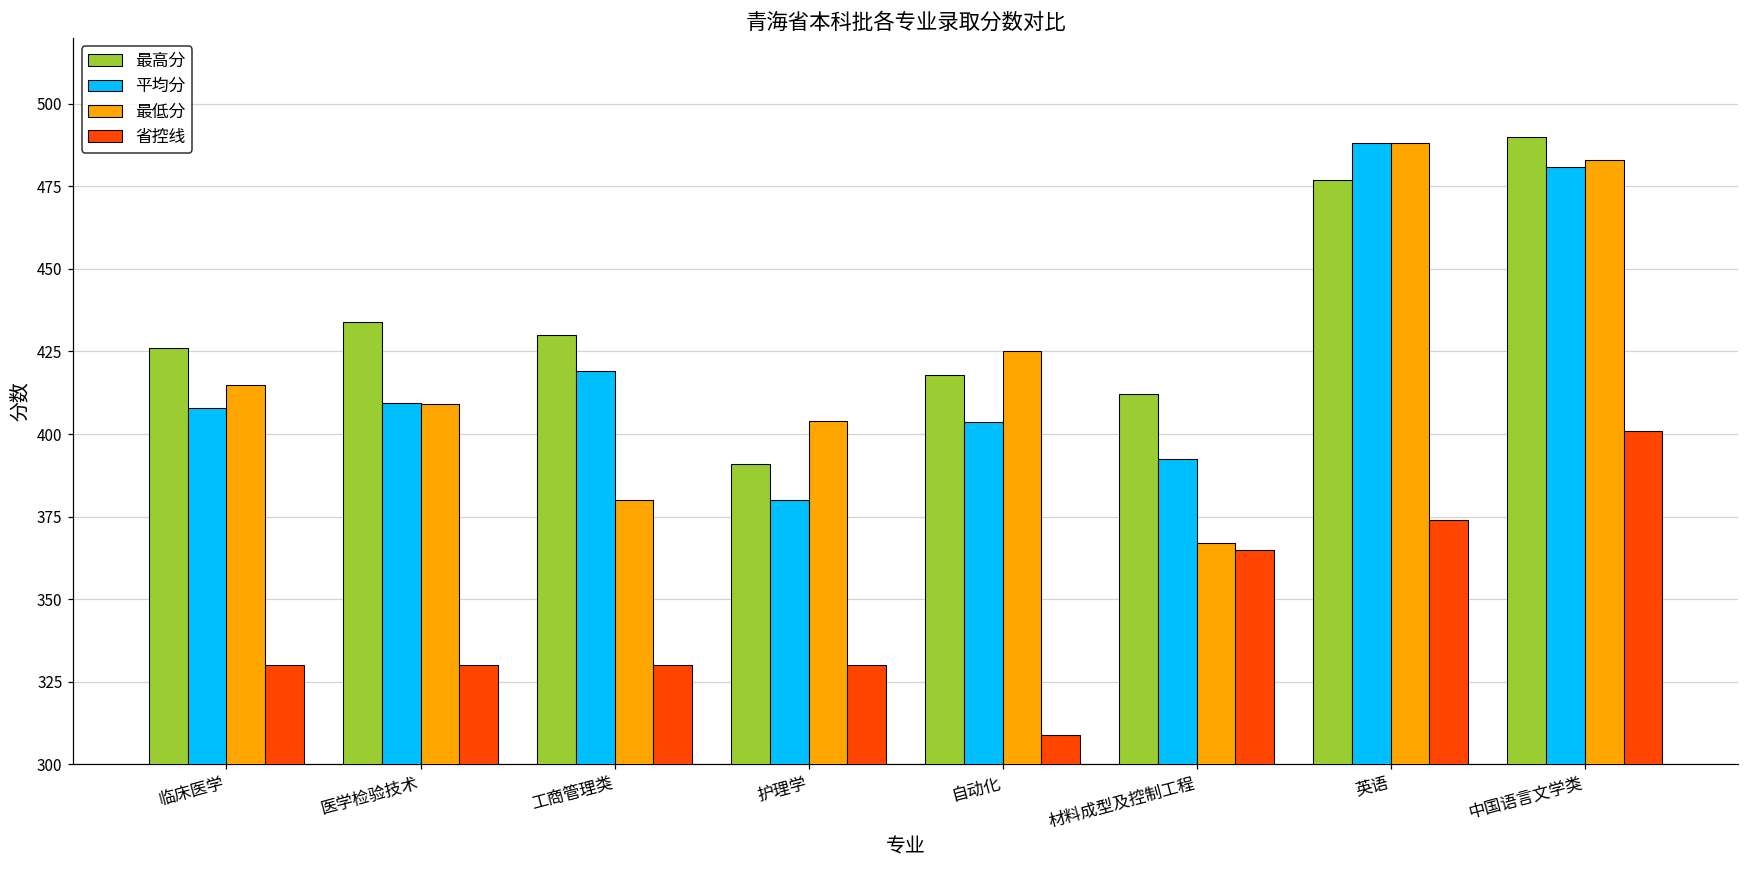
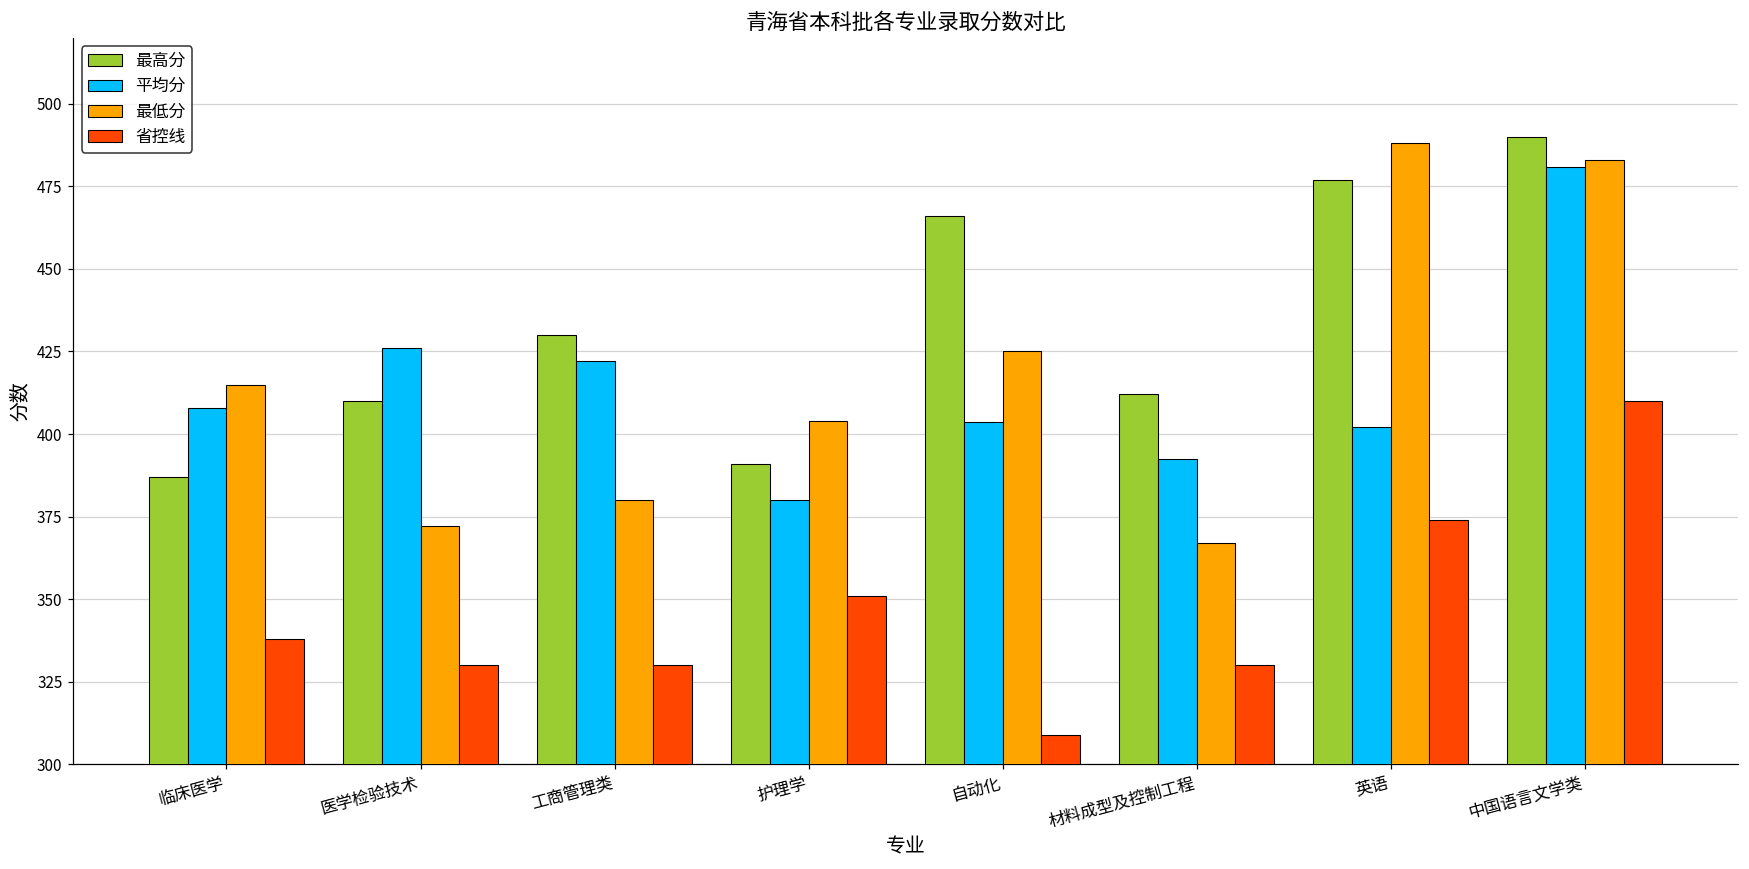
  {
    "最高分": {
-     "临床医学": 426,
-     "医学检验技术": 434,
+     "临床医学": 387,
+     "医学检验技术": 410,
      "工商管理类": 430,
      "护理学": 391,
-     "自动化": 418,
+     "自动化": 466,
      "材料成型及控制工程": 412,
      "英语": 477,
      "中国语言文学类": 490
    },
    "平均分": {
      "临床医学": 408,
-     "医学检验技术": 410,
-     "工商管理类": 419,
+     "医学检验技术": 426,
+     "工商管理类": 422,
      "护理学": 380,
      "自动化": 404,
      "材料成型及控制工程": 392,
-     "英语": 488,
+     "英语": 402,
      "中国语言文学类": 481
    },
    "最低分": {
      "临床医学": 415,
-     "医学检验技术": 409,
+     "医学检验技术": 372,
      "工商管理类": 380,
      "护理学": 404,
      "自动化": 425,
      "材料成型及控制工程": 367,
      "英语": 488,
      "中国语言文学类": 483
    },
    "省控线": {
-     "临床医学": 330,
+     "临床医学": 338,
      "医学检验技术": 330,
      "工商管理类": 330,
-     "护理学": 330,
+     "护理学": 351,
      "自动化": 309,
-     "材料成型及控制工程": 365,
+     "材料成型及控制工程": 330,
      "英语": 374,
-     "中国语言文学类": 401
+     "中国语言文学类": 410
    }
  }
